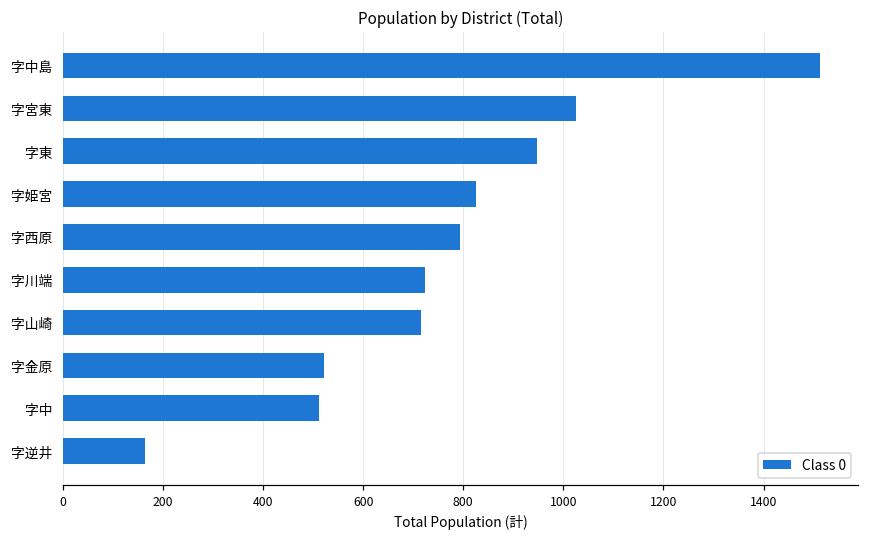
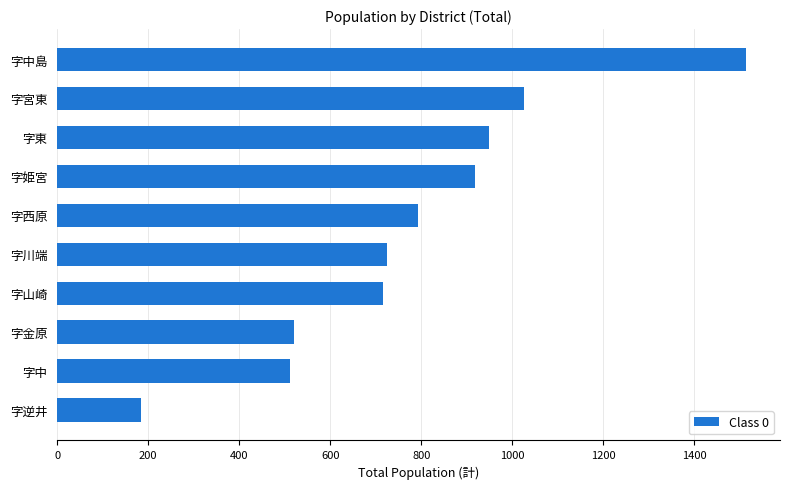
  {
    "字中島": 1510,
    "字宮東": 1030,
    "字東": 950,
-   "字姫宮": 830,
+   "字姫宮": 920,
    "字西原": 790,
    "字川端": 720,
    "字山崎": 720,
    "字金原": 520,
    "字中": 510,
-   "字逆井": 160
+   "字逆井": 180
  }
